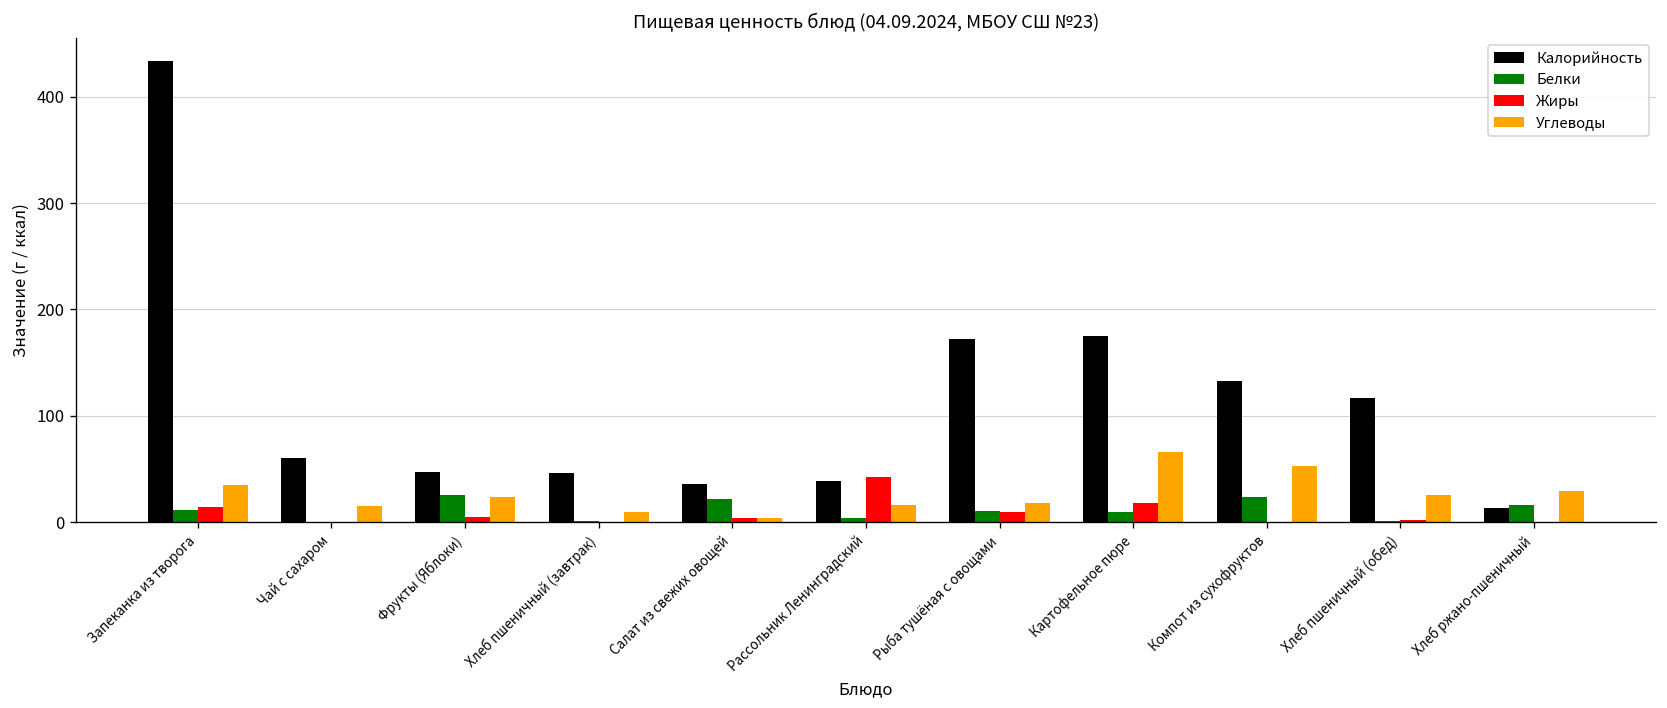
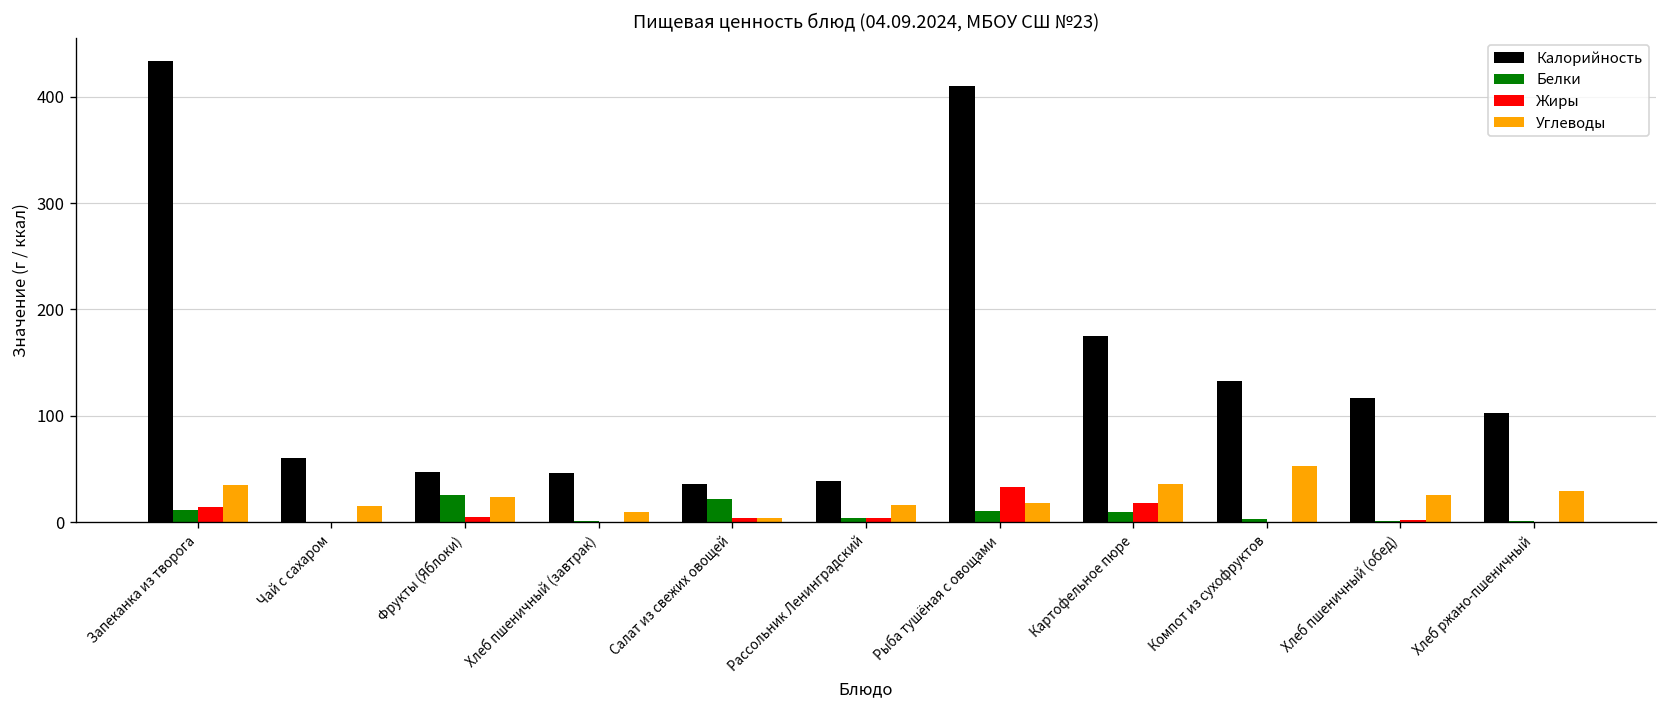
  {
    "Калорийность": {
      "Запеканка из творога": 430,
      "Чай с сахаром": 60,
      "Фрукты (Яблоки)": 50,
      "Хлеб пшеничный (завтрак)": 50,
      "Салат из свежих овощей": 40,
      "Рассольник Ленинградский": 40,
-     "Рыба тушёная с овощами": 170,
+     "Рыба тушёная с овощами": 410,
      "Картофельное пюре": 170,
      "Компот из сухофруктов": 130,
      "Хлеб пшеничный (обед)": 120,
-     "Хлеб ржано-пшеничный": 10
+     "Хлеб ржано-пшеничный": 100
    },
    "Белки": {
      "Запеканка из творога": 10,
      "Фрукты (Яблоки)": 30,
      "Салат из свежих овощей": 20,
      "Рассольник Ленинградский": 0,
      "Рыба тушёная с овощами": 10,
      "Картофельное пюре": 10,
-     "Компот из сухофруктов": 20,
-     "Хлеб ржано-пшеничный": 20
+     "Компот из сухофруктов": 0,
+     "Хлеб ржано-пшеничный": 0
    },
    "Жиры": {
      "Запеканка из творога": 10,
      "Фрукты (Яблоки)": 10,
      "Салат из свежих овощей": 0,
-     "Рассольник Ленинградский": 40,
-     "Рыба тушёная с овощами": 10,
+     "Рассольник Ленинградский": 0,
+     "Рыба тушёная с овощами": 30,
      "Картофельное пюре": 20,
      "Компот из сухофруктов": 0
    },
    "Углеводы": {
      "Запеканка из творога": 40,
      "Чай с сахаром": 20,
      "Фрукты (Яблоки)": 20,
      "Хлеб пшеничный (завтрак)": 10,
      "Салат из свежих овощей": 0,
      "Рассольник Ленинградский": 20,
      "Рыба тушёная с овощами": 20,
-     "Картофельное пюре": 70,
+     "Картофельное пюре": 40,
      "Компот из сухофруктов": 50,
      "Хлеб пшеничный (обед)": 30,
      "Хлеб ржано-пшеничный": 30
    }
  }
